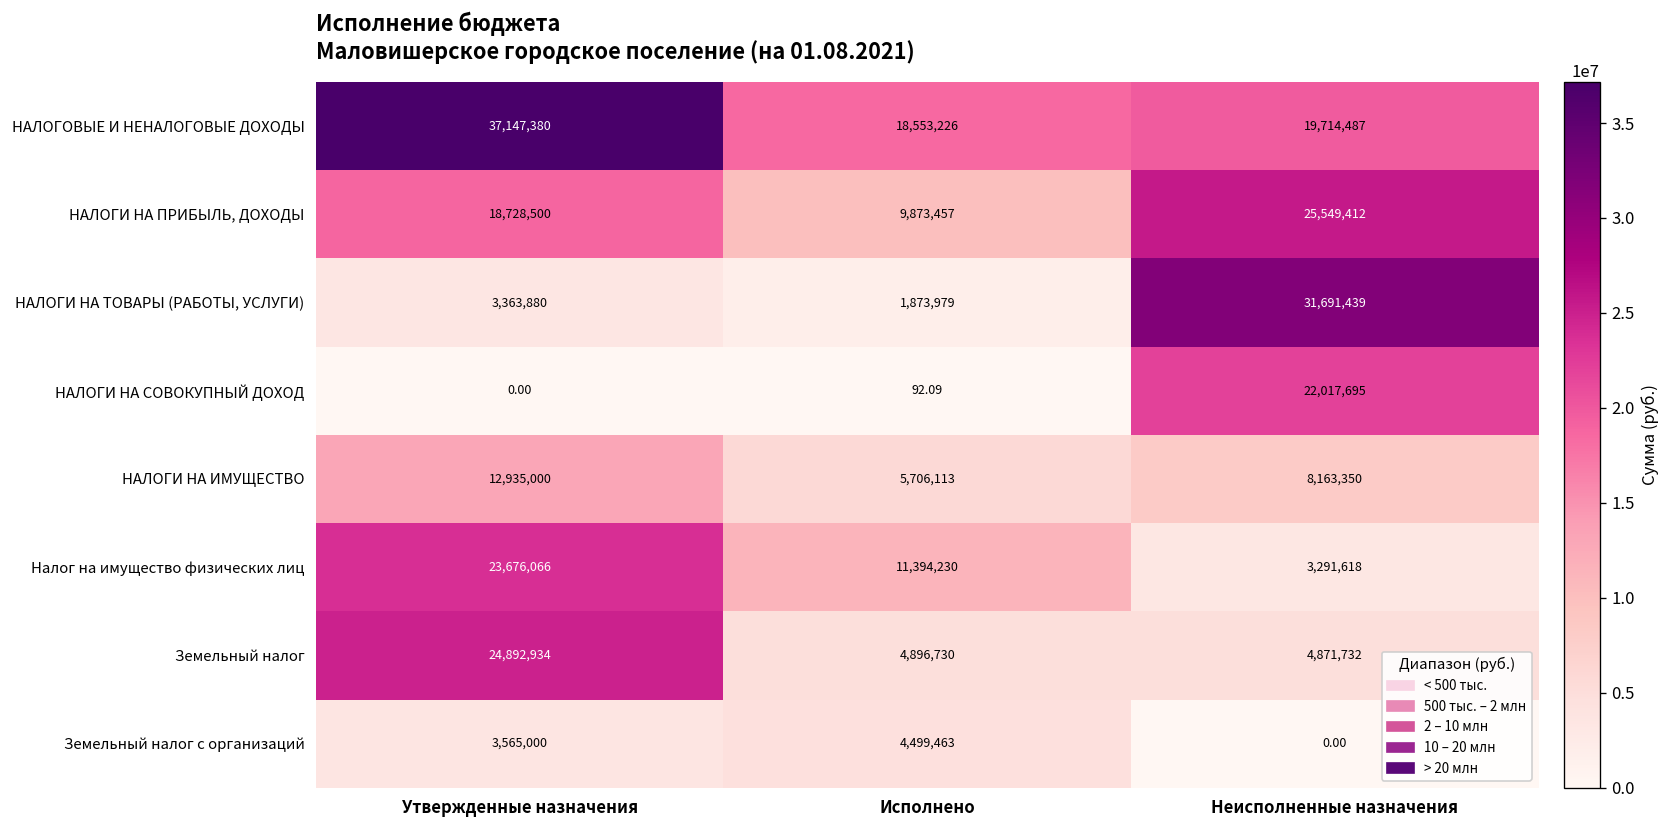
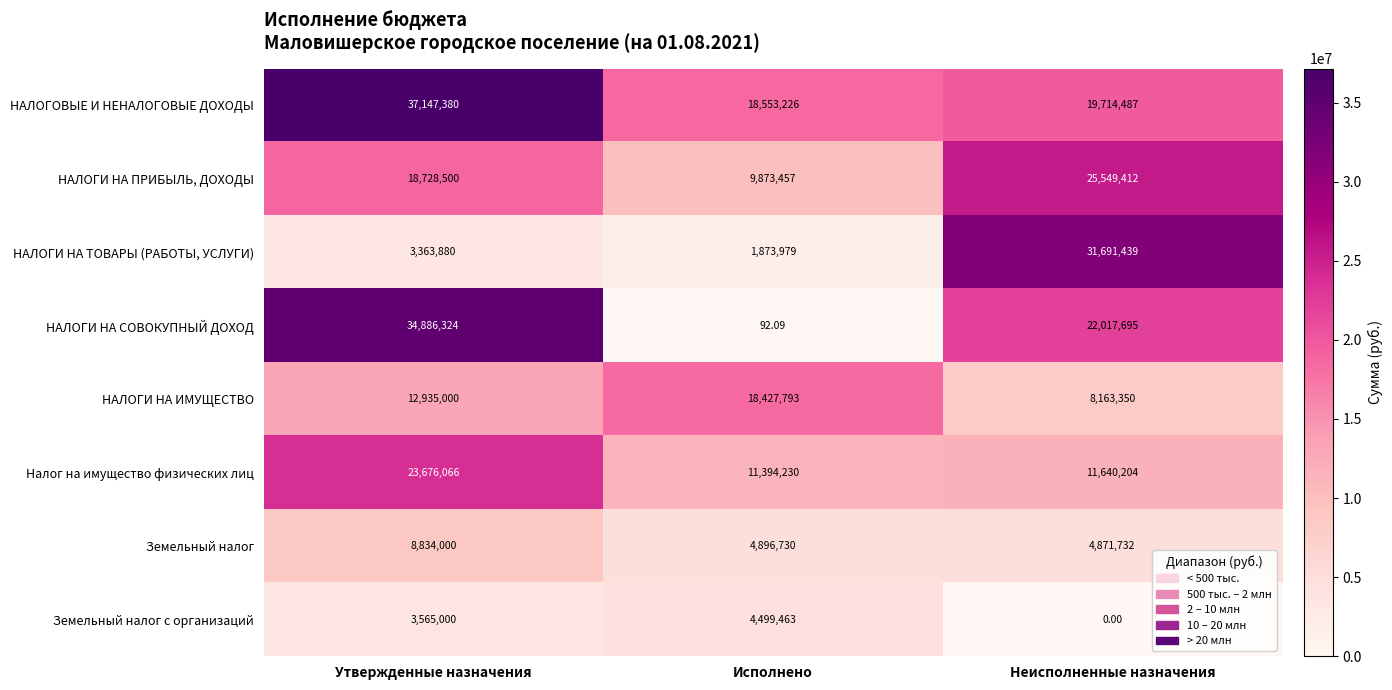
  {
    "НАЛОГОВЫЕ И НЕНАЛОГОВЫЕ ДОХОДЫ": {
      "Утвержденные назначения": "37,147,380",
      "Исполнено": "18,553,226",
      "Неисполненные назначения": "19,714,487"
    },
    "НАЛОГИ НА ПРИБЫЛЬ, ДОХОДЫ": {
      "Утвержденные назначения": "18,728,500",
      "Исполнено": "9,873,457",
      "Неисполненные назначения": "25,549,412"
    },
    "НАЛОГИ НА ТОВАРЫ (РАБОТЫ, УСЛУГИ)": {
      "Утвержденные назначения": "3,363,880",
      "Исполнено": "1,873,979",
      "Неисполненные назначения": "31,691,439"
    },
    "НАЛОГИ НА СОВОКУПНЫЙ ДОХОД": {
-     "Утвержденные назначения": "0.00",
+     "Утвержденные назначения": "34,886,324",
      "Исполнено": "92.09",
      "Неисполненные назначения": "22,017,695"
    },
    "НАЛОГИ НА ИМУЩЕСТВО": {
      "Утвержденные назначения": "12,935,000",
-     "Исполнено": "5,706,113",
+     "Исполнено": "18,427,793",
      "Неисполненные назначения": "8,163,350"
    },
    "Налог на имущество физических лиц": {
      "Утвержденные назначения": "23,676,066",
      "Исполнено": "11,394,230",
-     "Неисполненные назначения": "3,291,618"
+     "Неисполненные назначения": "11,640,204"
    },
    "Земельный налог": {
-     "Утвержденные назначения": "24,892,934",
+     "Утвержденные назначения": "8,834,000",
      "Исполнено": "4,896,730",
      "Неисполненные назначения": "4,871,732"
    },
    "Земельный налог с организаций": {
      "Утвержденные назначения": "3,565,000",
      "Исполнено": "4,499,463",
      "Неисполненные назначения": "0.00"
    }
  }
